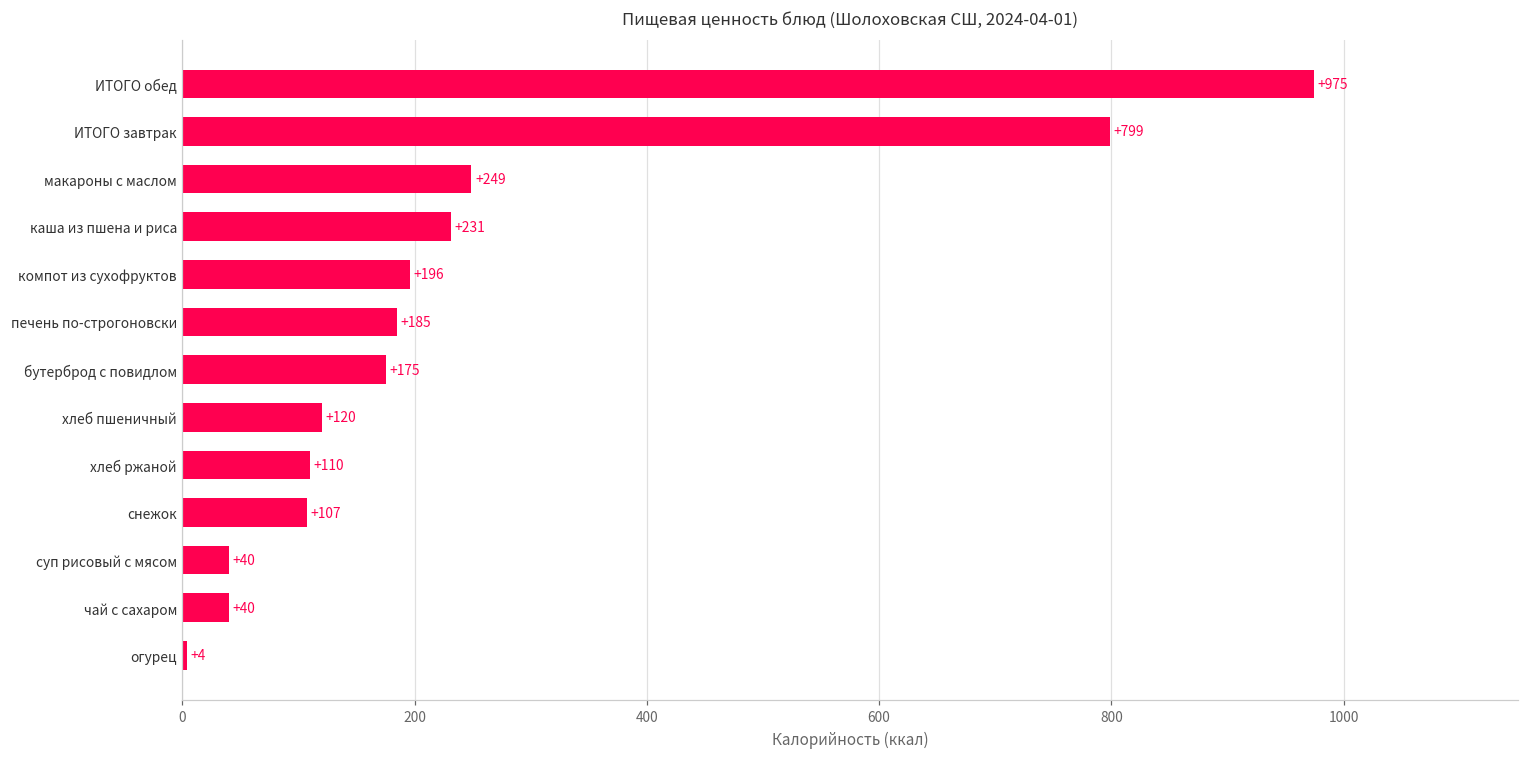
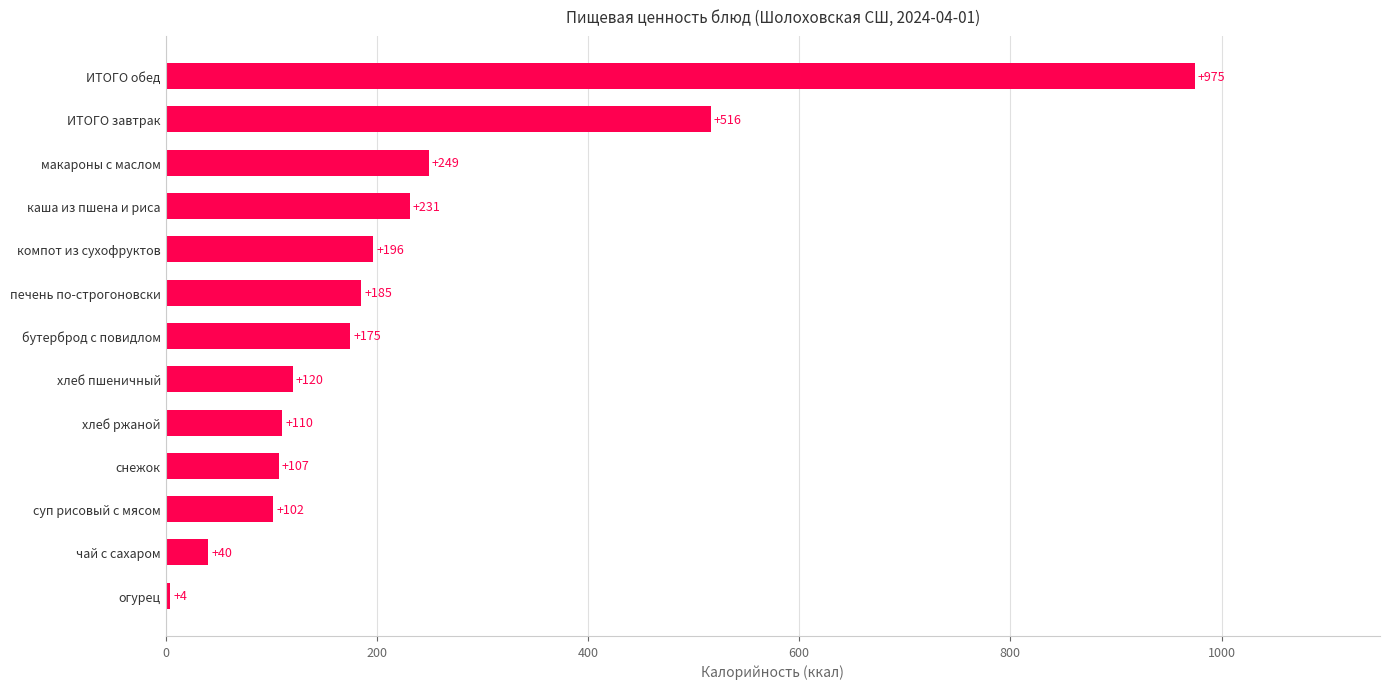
  {
    "ИТОГО обед": "+975",
-   "ИТОГО завтрак": "+799",
+   "ИТОГО завтрак": "+516",
    "макароны с маслом": "+249",
    "каша из пшена и риса": "+231",
    "компот из сухофруктов": "+196",
    "печень по-строгоновски": "+185",
    "бутерброд с повидлом": "+175",
    "хлеб пшеничный": "+120",
    "хлеб ржаной": "+110",
    "снежок": "+107",
-   "суп рисовый с мясом": "+40",
+   "суп рисовый с мясом": "+102",
    "чай с сахаром": "+40",
    "огурец": "+4"
  }
